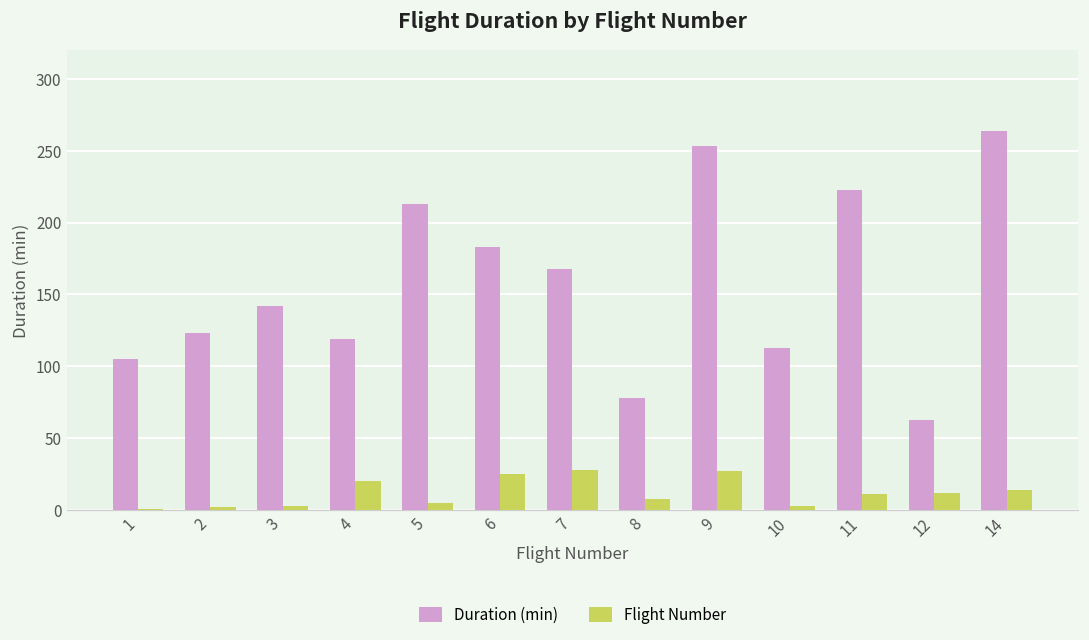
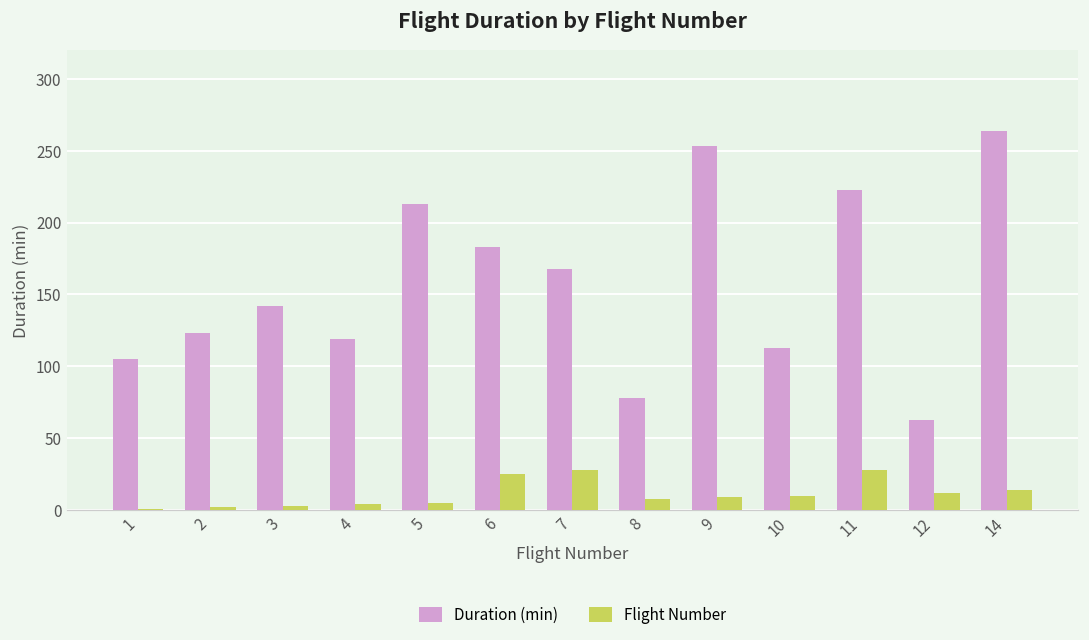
  {
    "Duration (min)": {
      "1": 105,
      "2": 123,
      "3": 142,
      "4": 119,
      "5": 213,
      "6": 183,
      "7": 168,
      "8": 78,
      "9": 253,
      "10": 113,
      "11": 223,
      "12": 63,
      "14": 264
    },
    "Flight Number": {
      "2": 2,
      "3": 3,
-     "4": 20,
+     "4": 4,
      "5": 5,
      "6": 25,
      "7": 28,
      "8": 8,
-     "9": 27,
-     "10": 3,
-     "11": 11,
+     "9": 9,
+     "10": 10,
+     "11": 28,
      "12": 12,
      "14": 14
    }
  }
